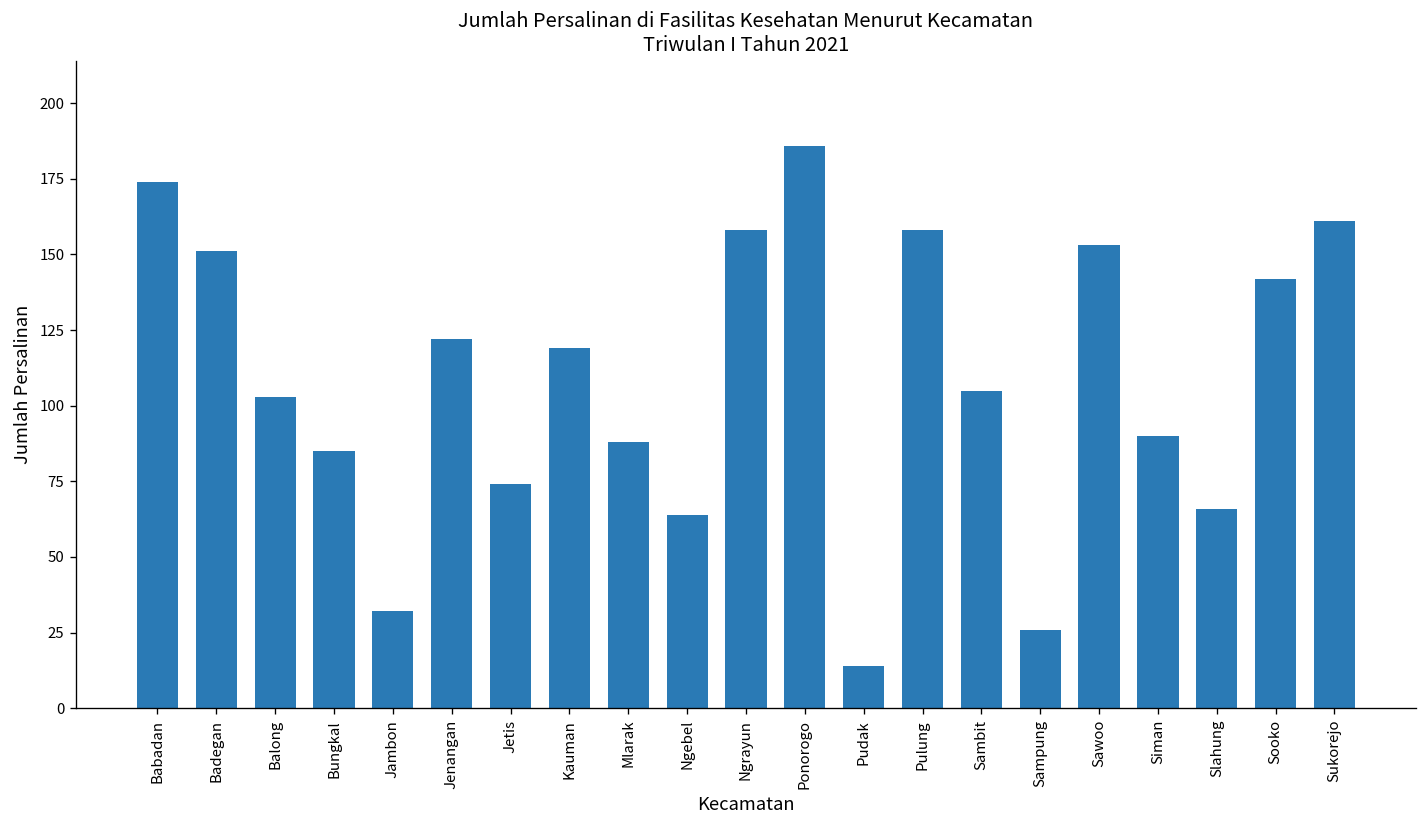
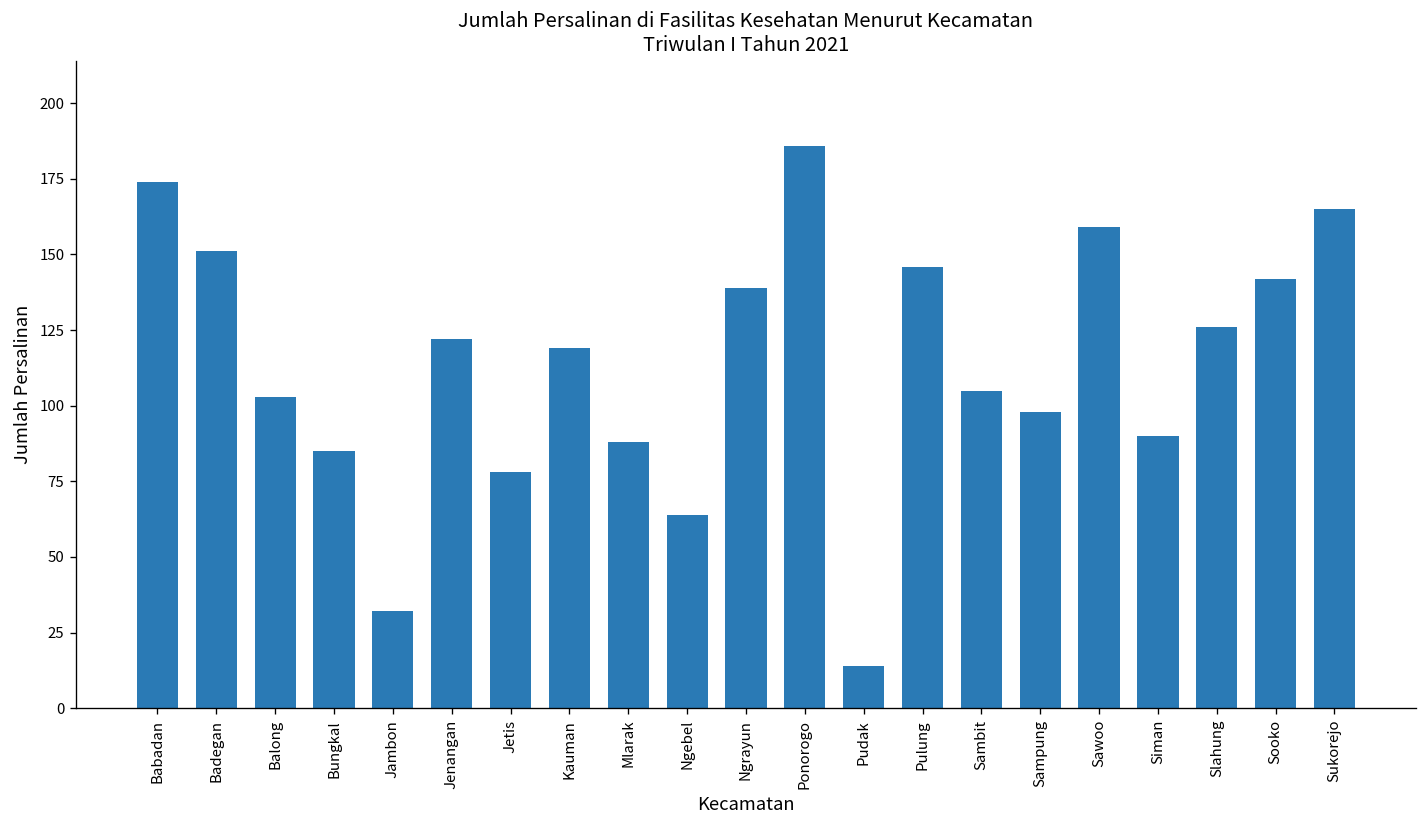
  {
    "Babadan": 174,
    "Badegan": 151,
    "Balong": 103,
    "Bungkal": 85,
    "Jambon": 32,
    "Jenangan": 122,
-   "Jetis": 74,
+   "Jetis": 78,
    "Kauman": 119,
    "Mlarak": 88,
    "Ngebel": 64,
-   "Ngrayun": 158,
+   "Ngrayun": 139,
    "Ponorogo": 186,
    "Pudak": 14,
-   "Pulung": 158,
+   "Pulung": 146,
    "Sambit": 105,
-   "Sampung": 26,
-   "Sawoo": 153,
+   "Sampung": 98,
+   "Sawoo": 159,
    "Siman": 90,
-   "Slahung": 66,
+   "Slahung": 126,
    "Sooko": 142,
-   "Sukorejo": 161
+   "Sukorejo": 165
  }
